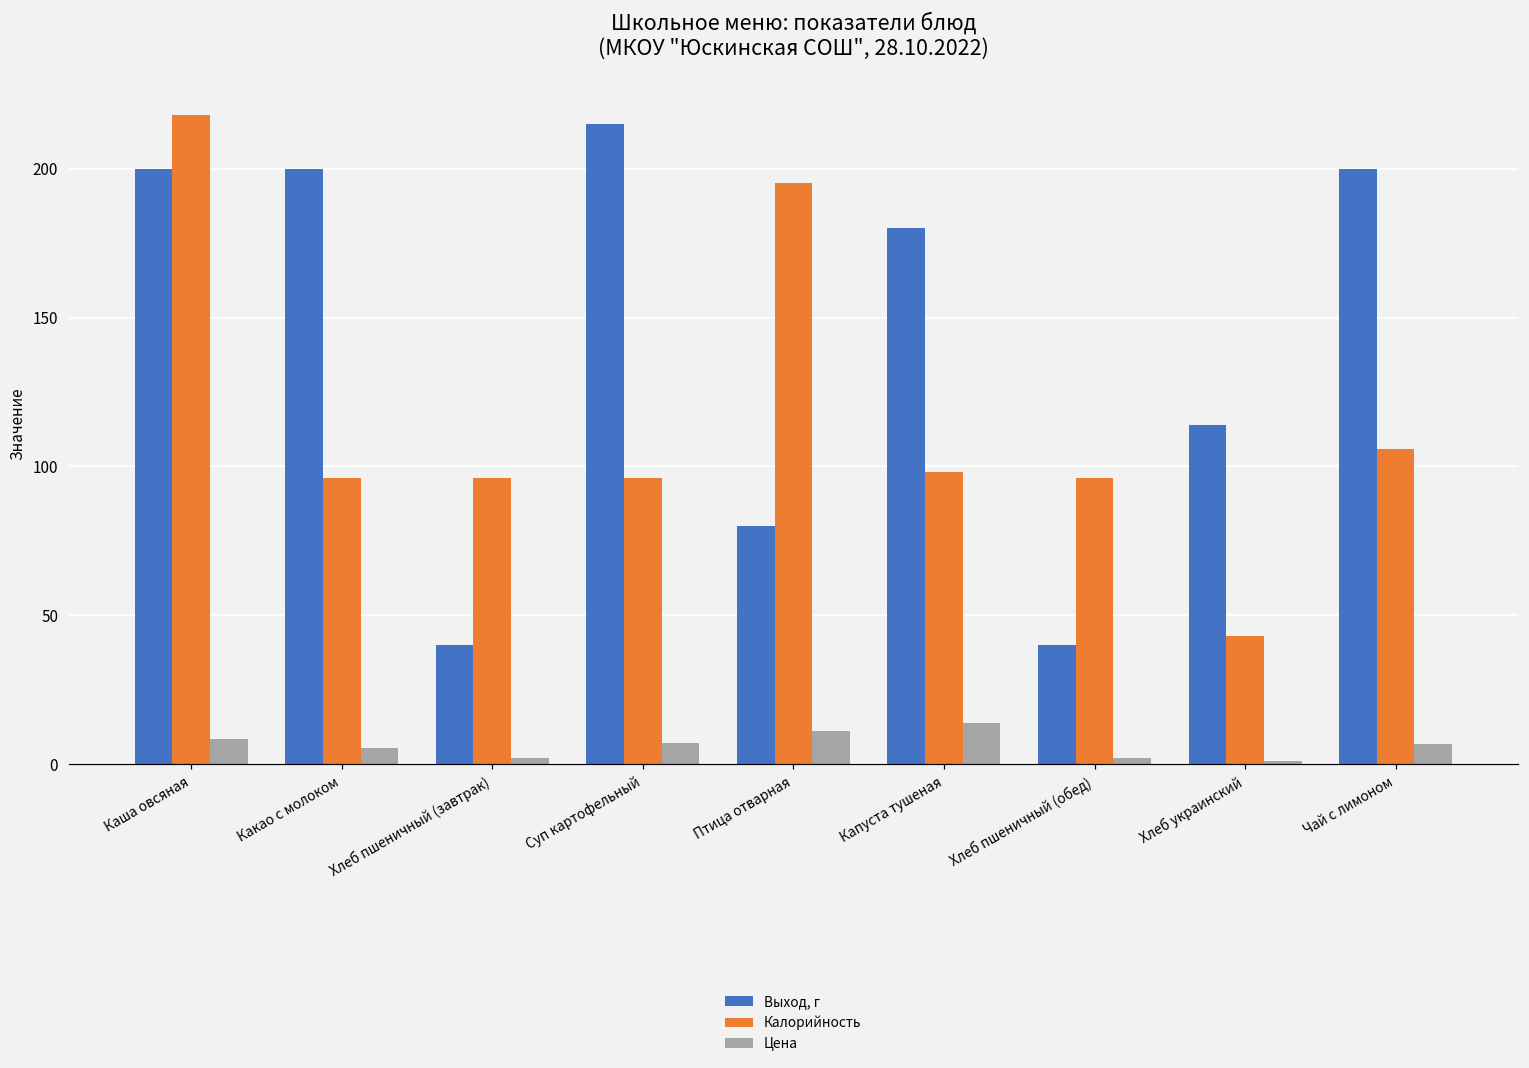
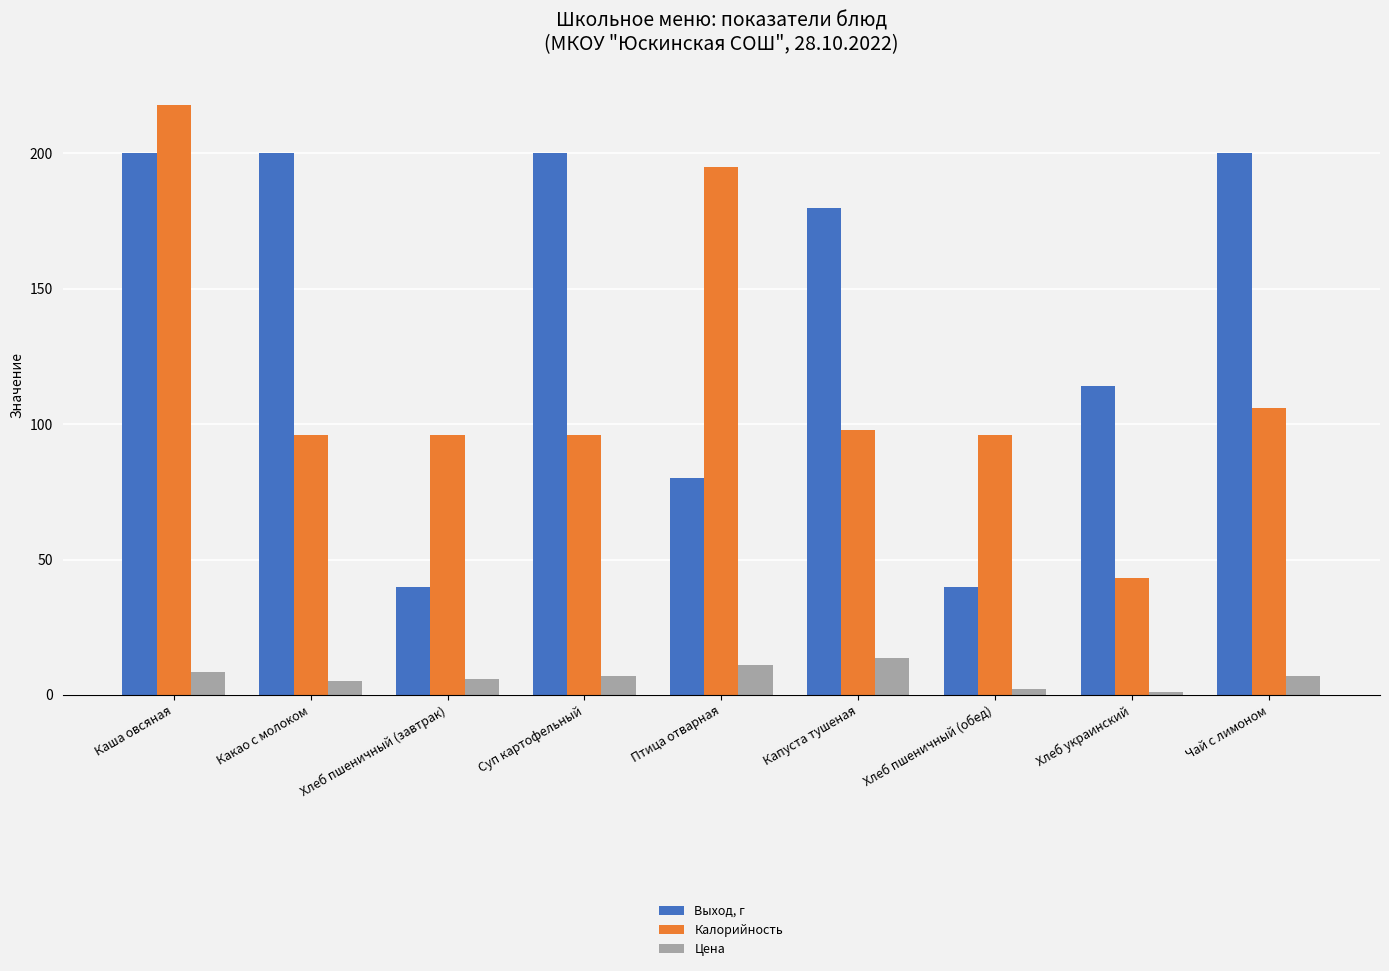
  {
    "Выход, г": {
      "Каша овсяная": 200,
      "Какао с молоком": 200,
      "Хлеб пшеничный (завтрак)": 40,
-     "Суп картофельный": 215,
+     "Суп картофельный": 200,
      "Птица отварная": 80,
      "Капуста тушеная": 180,
      "Хлеб пшеничный (обед)": 40,
      "Хлеб украинский": 114,
      "Чай с лимоном": 200
    },
    "Калорийность": {
      "Каша овсяная": 218,
      "Какао с молоком": 96,
      "Хлеб пшеничный (завтрак)": 96,
      "Суп картофельный": 96,
      "Птица отварная": 195,
      "Капуста тушеная": 98,
      "Хлеб пшеничный (обед)": 96,
      "Хлеб украинский": 43,
      "Чай с лимоном": 106
    },
    "Цена": {
      "Каша овсяная": 9,
      "Какао с молоком": 5,
-     "Хлеб пшеничный (завтрак)": 2,
+     "Хлеб пшеничный (завтрак)": 6,
      "Суп картофельный": 7,
      "Птица отварная": 11,
      "Капуста тушеная": 14,
      "Хлеб пшеничный (обед)": 2,
      "Хлеб украинский": 1,
      "Чай с лимоном": 7
    }
  }
